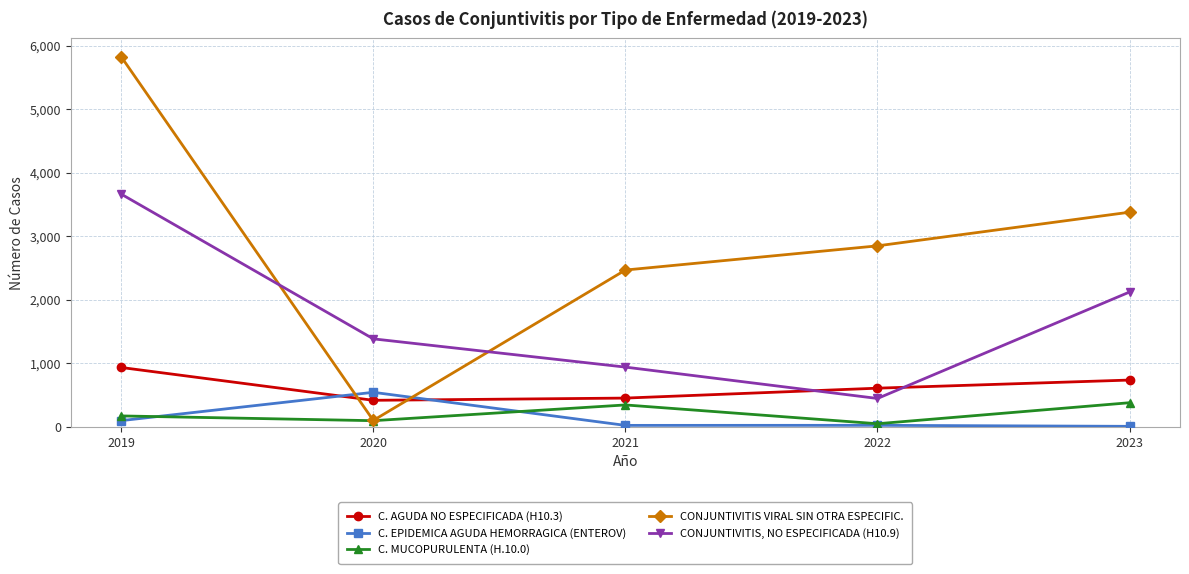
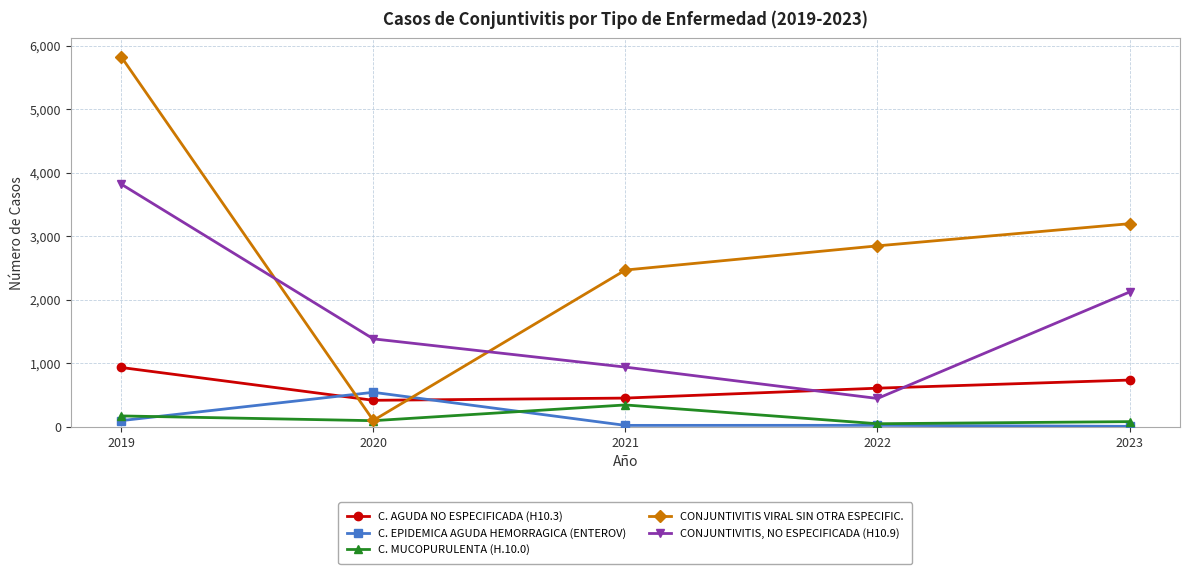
  {
    "C. AGUDA NO ESPECIFICADA (H10.3)": {
      "2019": "900",
      "2020": "400",
      "2021": "500",
      "2022": "600",
      "2023": "700"
    },
    "C. EPIDEMICA AGUDA HEMORRAGICA (ENTEROV)": {
      "2019": "100",
      "2020": "500",
      "2021": "0",
      "2023": "0"
    },
    "C. MUCOPURULENTA (H.10.0)": {
      "2019": "200",
      "2021": "300",
-     "2023": "400"
+     "2023": "100"
    },
    "CONJUNTIVITIS VIRAL SIN OTRA ESPECIFIC.": {
      "2019": "5,800",
      "2021": "2,500",
      "2022": "2,900",
-     "2023": "3,400"
+     "2023": "3,200"
    },
    "CONJUNTIVITIS, NO ESPECIFICADA (H10.9)": {
-     "2019": "3,700",
+     "2019": "3,800",
      "2020": "1,400",
      "2021": "900",
      "2022": "400",
      "2023": "2,100"
    }
  }
